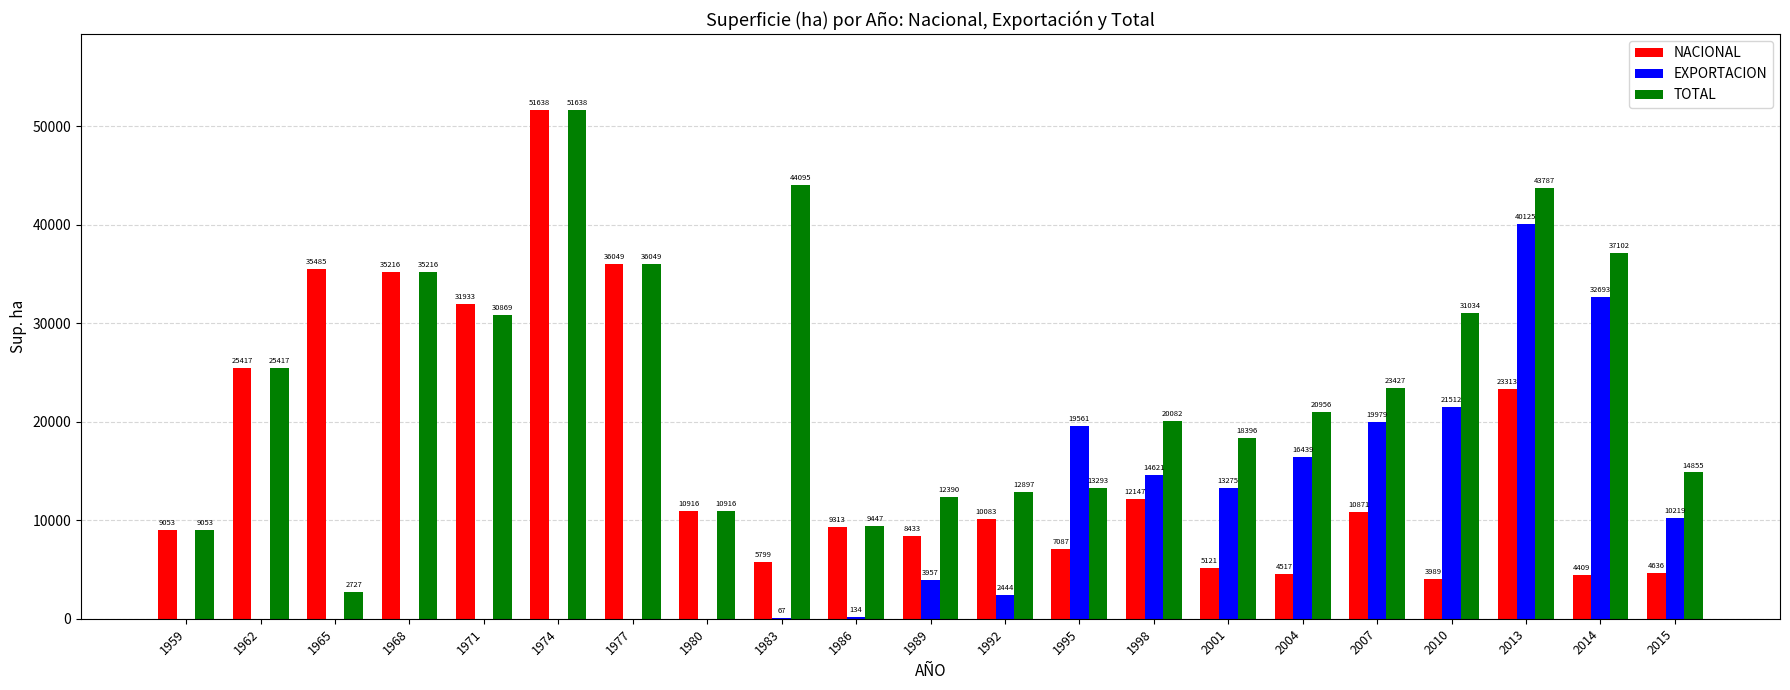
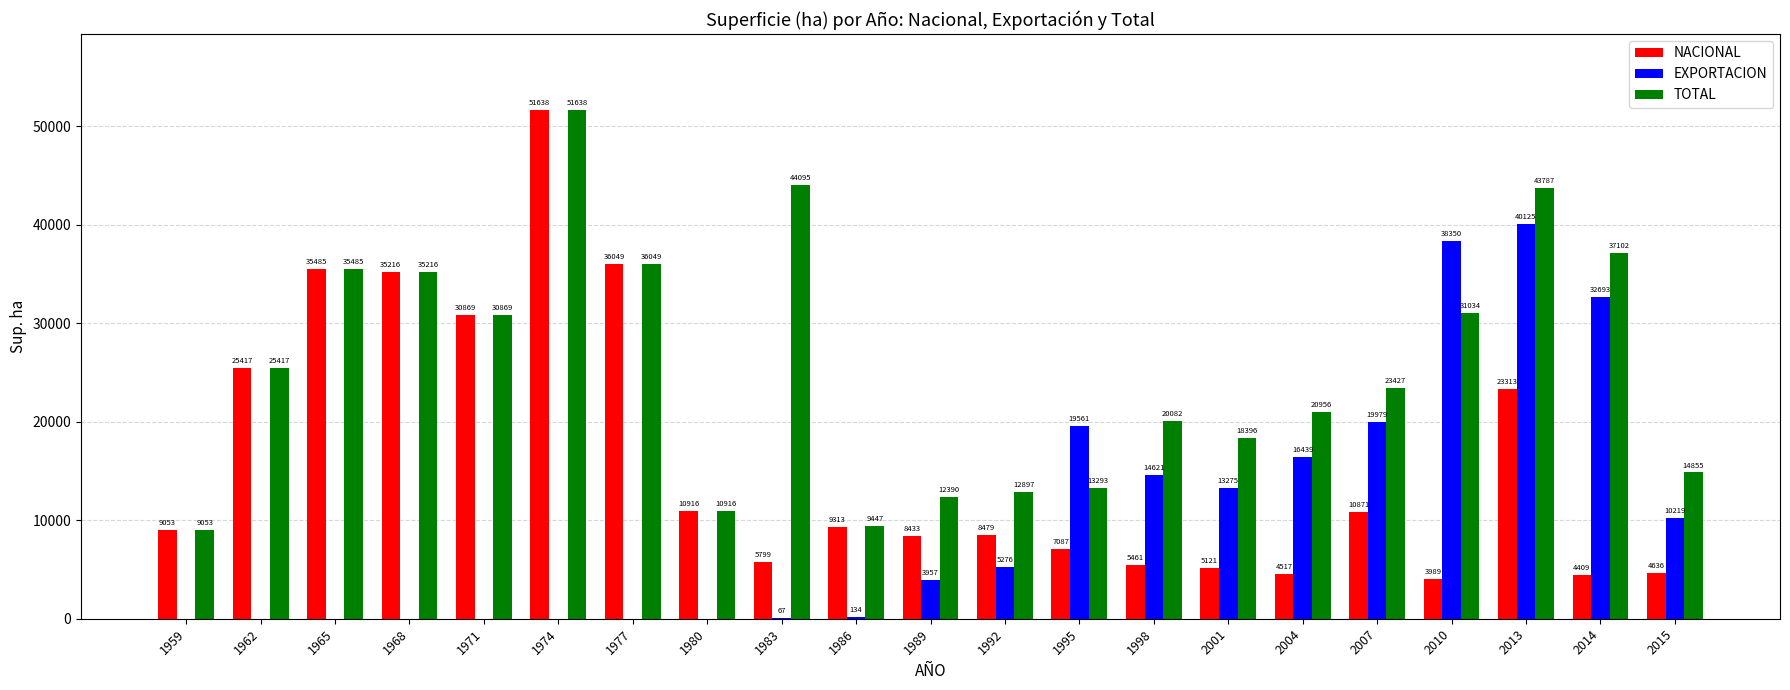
  {
    "NACIONAL": {
      "1959": 9053,
      "1962": 25417,
      "1965": 35485,
      "1968": 35216,
-     "1971": 31933,
+     "1971": 30869,
      "1974": 51638,
      "1977": 36049,
      "1980": 10916,
      "1983": 5799,
      "1986": 9313,
      "1989": 8433,
-     "1992": 10083,
+     "1992": 8479,
      "1995": 7087,
-     "1998": 12147,
+     "1998": 5461,
      "2001": 5121,
      "2004": 4517,
      "2007": 10871,
      "2010": 3989,
      "2013": 23313,
      "2014": 4409,
      "2015": 4636
    },
    "EXPORTACION": {
      "1983": 67,
      "1986": 134,
      "1989": 3957,
-     "1992": 2444,
+     "1992": 5276,
      "1995": 19561,
      "1998": 14621,
      "2001": 13275,
      "2004": 16439,
      "2007": 19979,
-     "2010": 21512,
+     "2010": 38350,
      "2013": 40125,
      "2014": 32693,
      "2015": 10219
    },
    "TOTAL": {
      "1959": 9053,
      "1962": 25417,
-     "1965": 2727,
+     "1965": 35485,
      "1968": 35216,
      "1971": 30869,
      "1974": 51638,
      "1977": 36049,
      "1980": 10916,
      "1983": 44095,
      "1986": 9447,
      "1989": 12390,
      "1992": 12897,
      "1995": 13293,
      "1998": 20082,
      "2001": 18396,
      "2004": 20956,
      "2007": 23427,
      "2010": 31034,
      "2013": 43787,
      "2014": 37102,
      "2015": 14855
    }
  }
